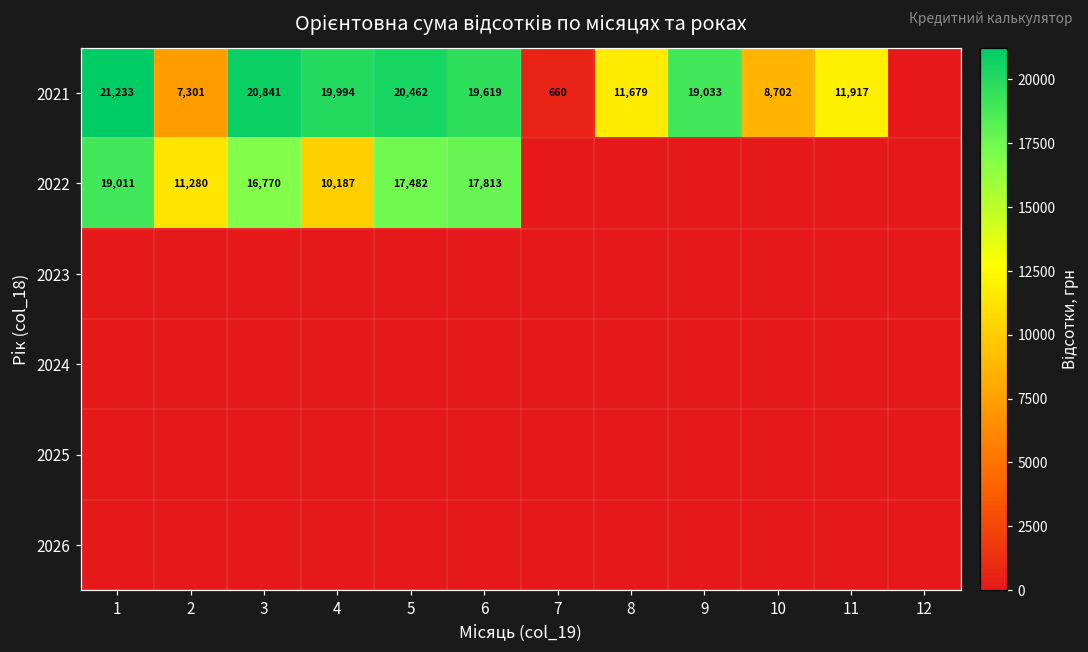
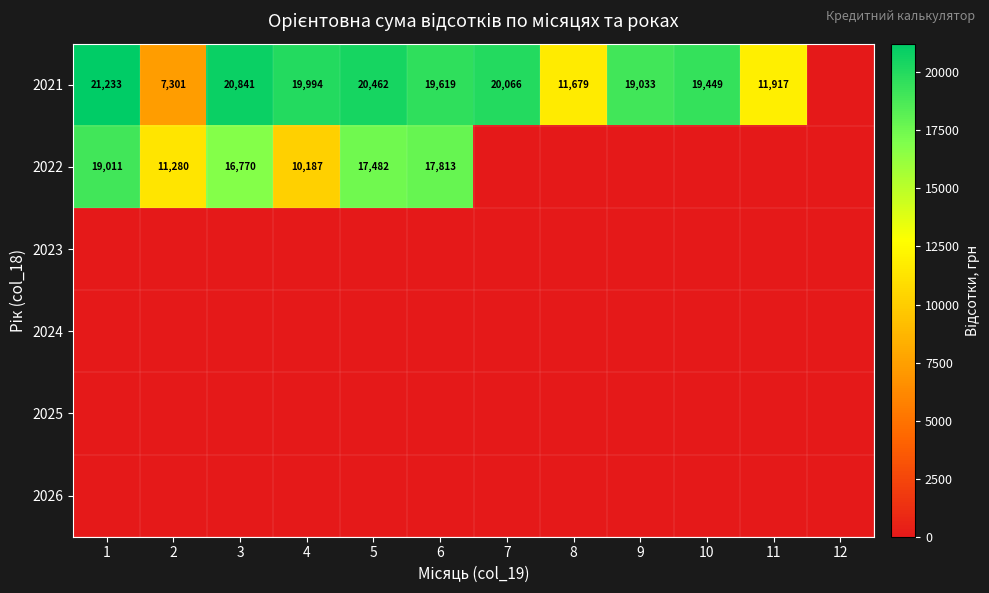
  {
    "2021": {
      "1": "21,233",
      "2": "7,301",
      "3": "20,841",
      "4": "19,994",
      "5": "20,462",
      "6": "19,619",
-     "7": "660",
+     "7": "20,066",
      "8": "11,679",
      "9": "19,033",
-     "10": "8,702",
+     "10": "19,449",
      "11": "11,917"
    },
    "2022": {
      "1": "19,011",
      "2": "11,280",
      "3": "16,770",
      "4": "10,187",
      "5": "17,482",
      "6": "17,813"
    }
  }
